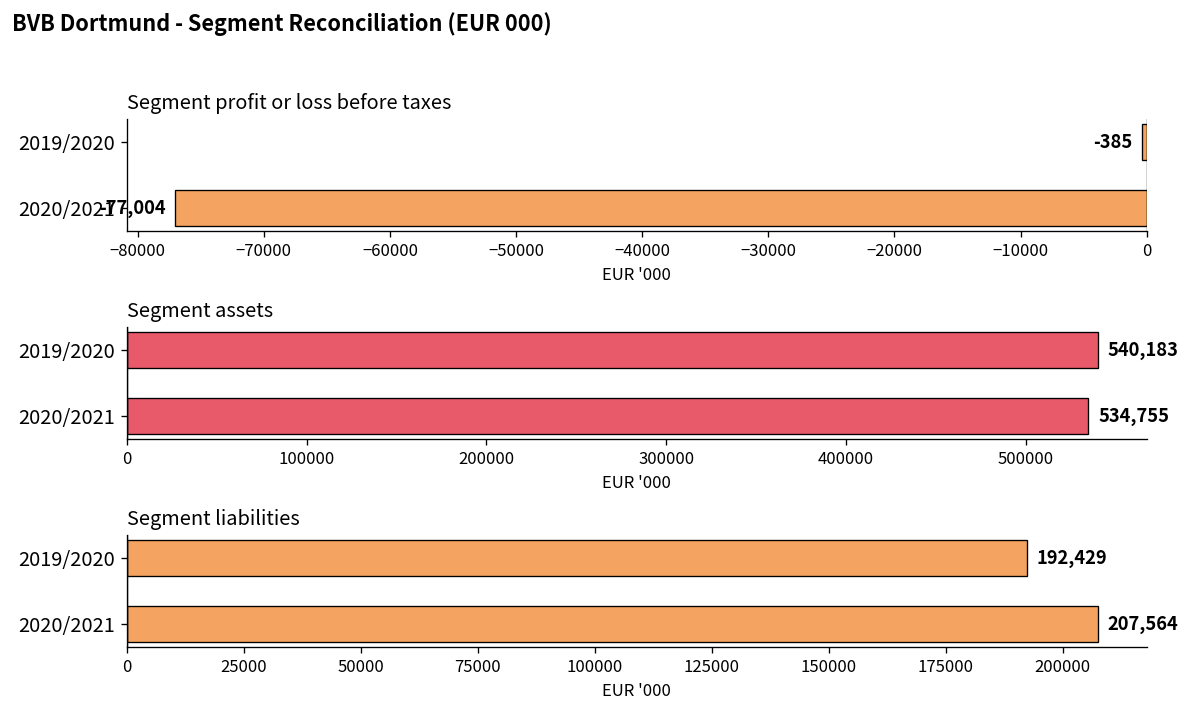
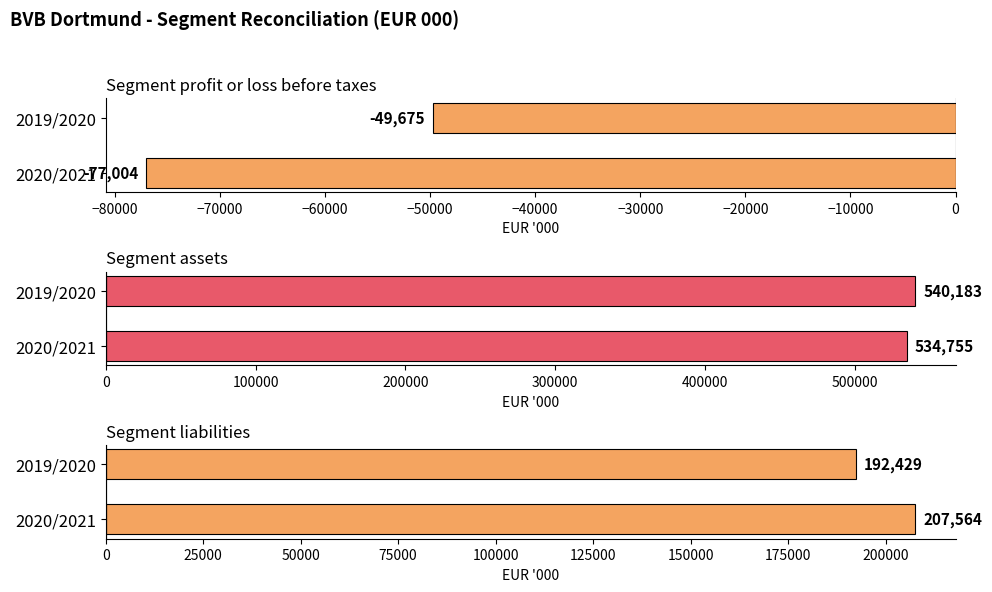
  {
    "Segment profit or loss before taxes": {
-     "2019/2020": "-385",
+     "2019/2020": "-49,675",
      "2020/2021": "-77,004"
    },
    "Segment assets": {
      "2019/2020": "540,183",
      "2020/2021": "534,755"
    },
    "Segment liabilities": {
      "2019/2020": "192,429",
      "2020/2021": "207,564"
    }
  }
